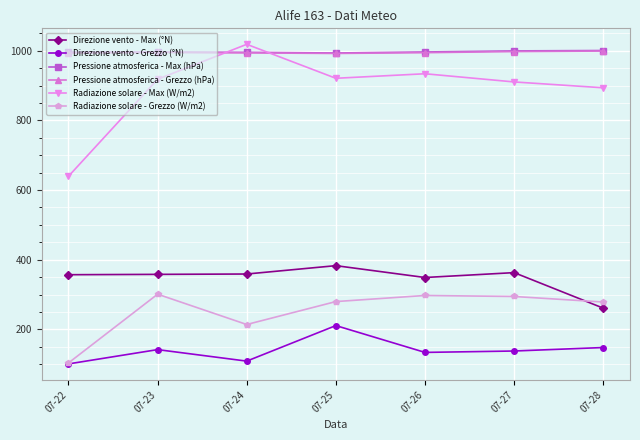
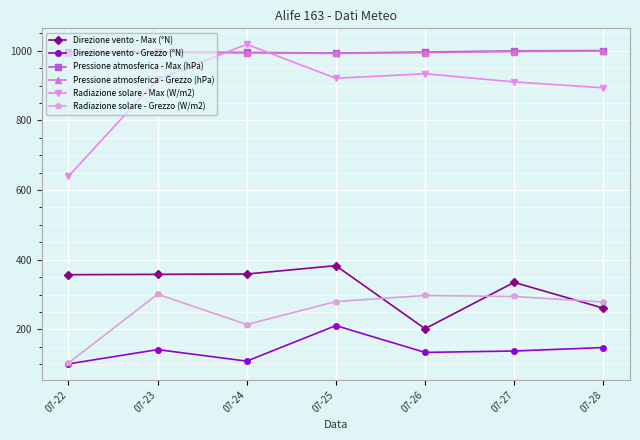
  {
    "Direzione vento - Max (°N)": {
      "07-22": 360,
      "07-23": 360,
      "07-24": 360,
      "07-25": 380,
-     "07-26": 350,
-     "07-27": 360,
+     "07-26": 200,
+     "07-27": 340,
      "07-28": 260
    },
    "Direzione vento - Grezzo (°N)": {
      "07-23": 140,
      "07-24": 110,
      "07-25": 210,
      "07-26": 130,
      "07-27": 140,
      "07-28": 150
    }
  }
